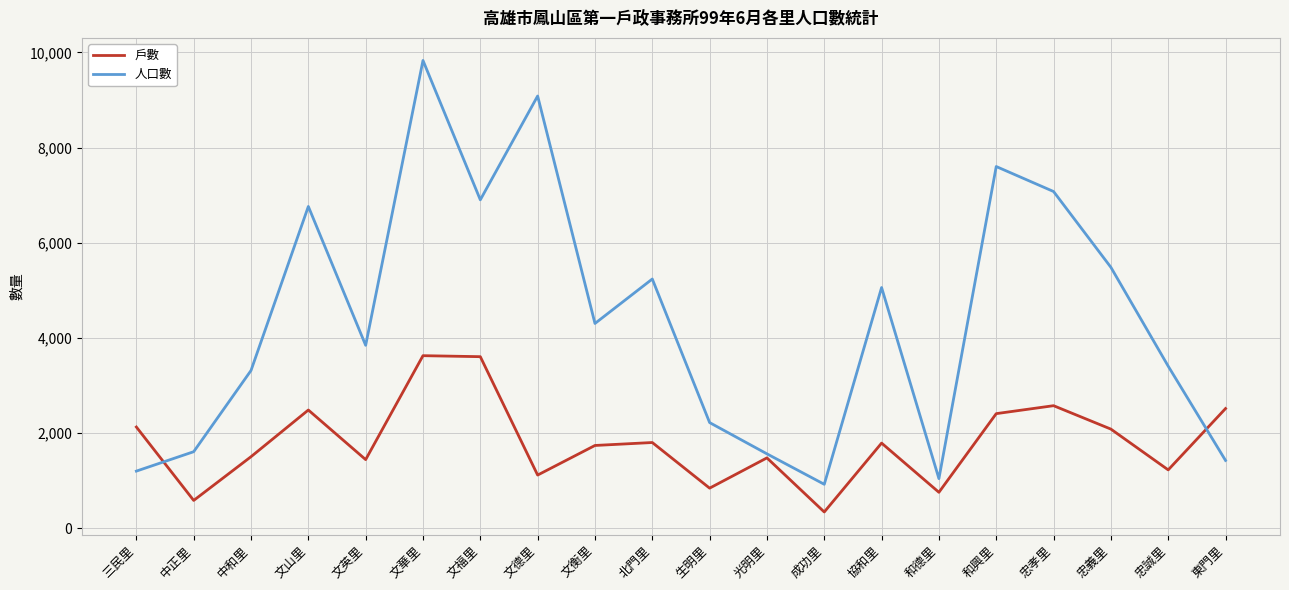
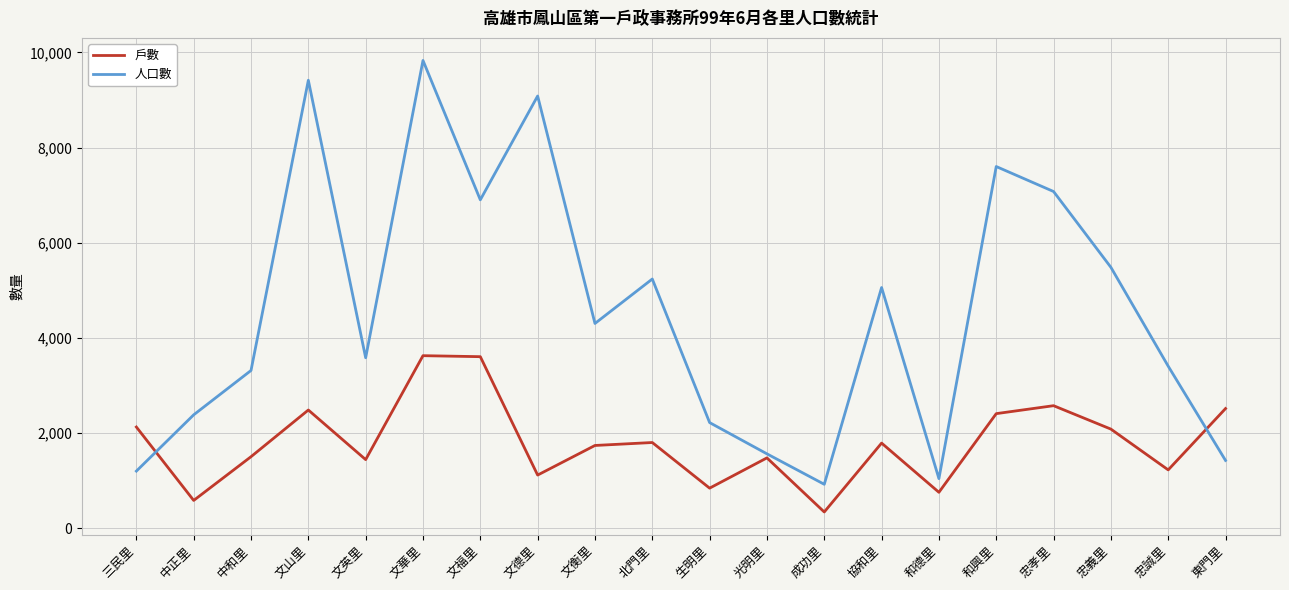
  {
    "戶數": {
      "三民里": "2,100",
      "中正里": "600",
      "中和里": "1,500",
      "文山里": "2,500",
      "文英里": "1,400",
      "文華里": "3,600",
      "文福里": "3,600",
      "文德里": "1,100",
      "文衡里": "1,700",
      "北門里": "1,800",
      "生明里": "800",
      "光明里": "1,500",
      "成功里": "300",
      "協和里": "1,800",
      "和德里": "800",
      "和興里": "2,400",
      "忠孝里": "2,600",
      "忠義里": "2,100",
      "忠誠里": "1,200",
      "東門里": "2,500"
    },
    "人口數": {
      "三民里": "1,200",
-     "中正里": "1,600",
+     "中正里": "2,400",
      "中和里": "3,300",
-     "文山里": "6,800",
-     "文英里": "3,800",
+     "文山里": "9,400",
+     "文英里": "3,600",
      "文華里": "9,800",
      "文福里": "6,900",
      "文德里": "9,100",
      "文衡里": "4,300",
      "北門里": "5,200",
      "生明里": "2,200",
      "光明里": "1,600",
      "成功里": "900",
      "協和里": "5,100",
      "和德里": "1,000",
      "和興里": "7,600",
      "忠孝里": "7,100",
      "忠義里": "5,500",
      "忠誠里": "3,400",
      "東門里": "1,400"
    }
  }
